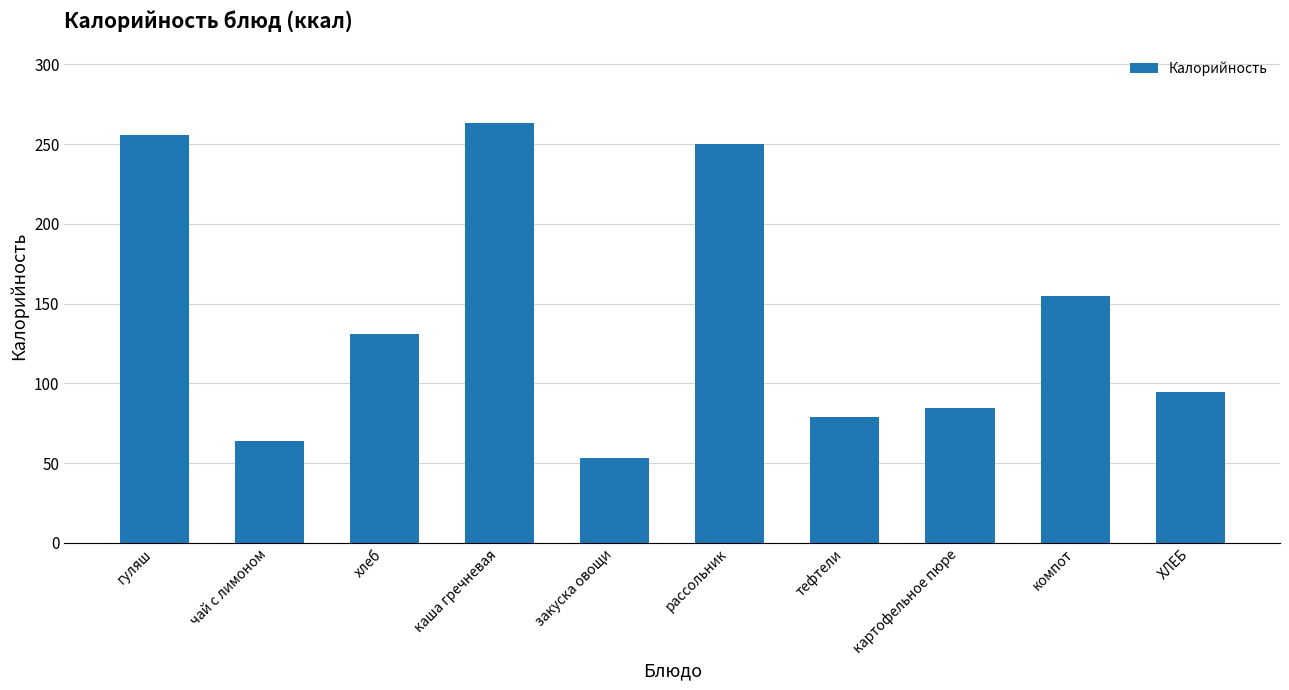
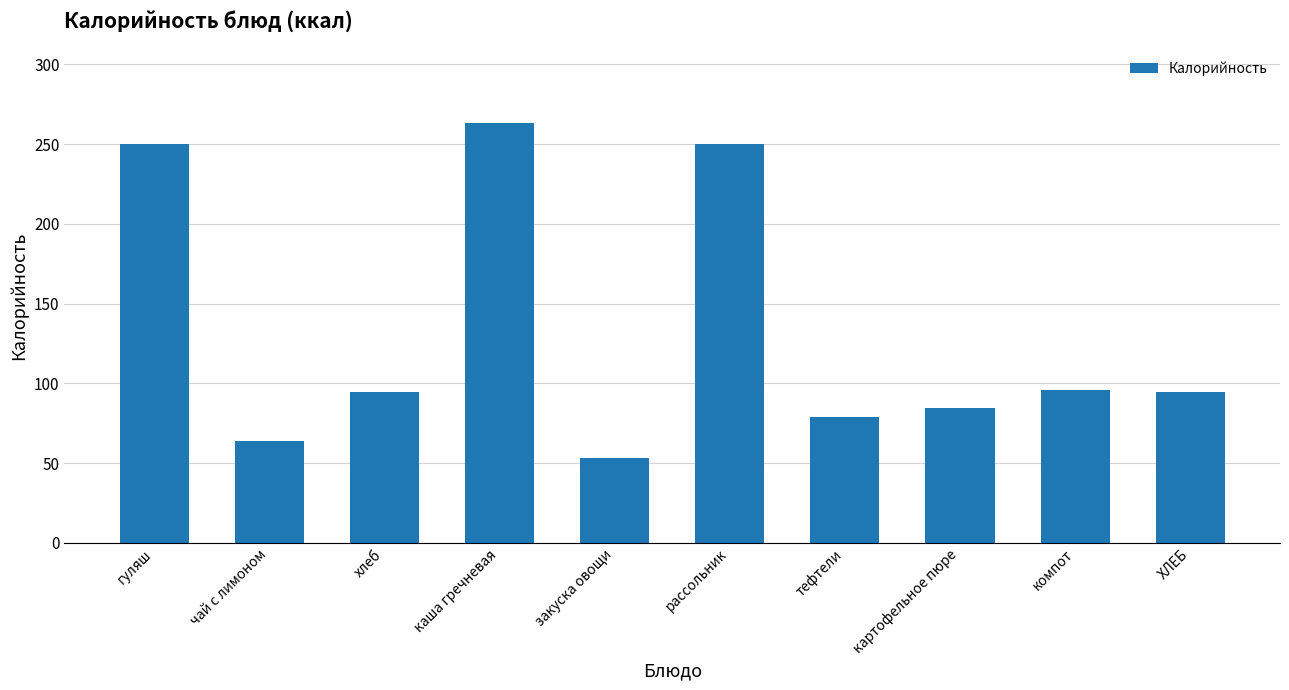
  {
-   "гуляш": 256,
+   "гуляш": 250,
    "чай с лимоном": 64,
-   "хлеб": 131,
+   "хлеб": 94,
    "каша гречневая": 263,
    "закуска овощи": 53,
    "рассольник": 250,
    "тефтели": 79,
    "картофельное пюре": 85,
-   "компот": 155,
+   "компот": 96,
    "ХЛЕБ": 94
  }
